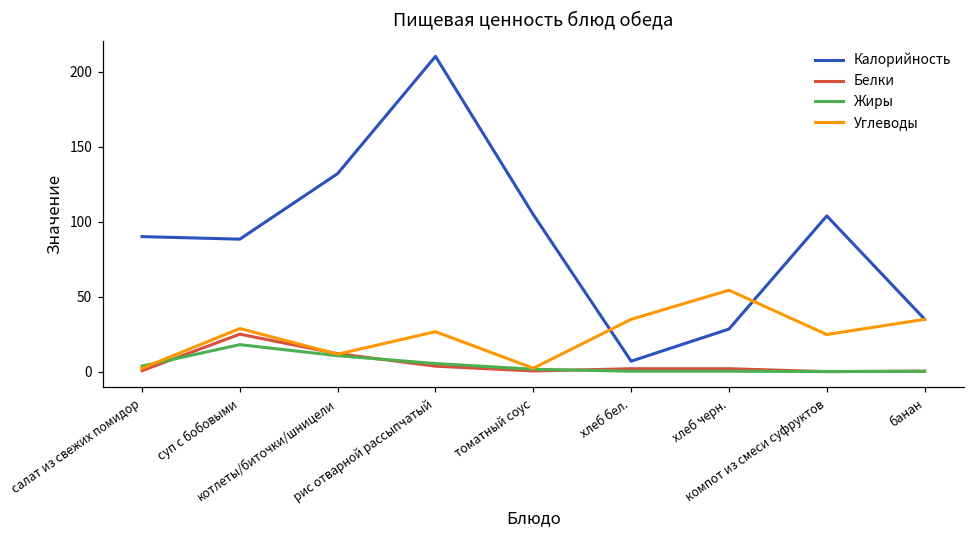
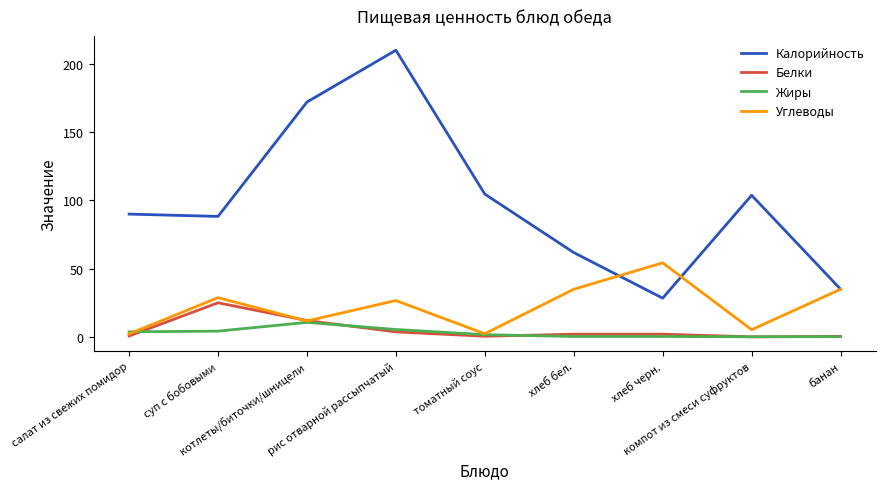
  {
    "Калорийность": {
      "салат из свежих помидор": 90,
      "суп с бобовыми": 88,
-     "котлеты/биточки/шницели": 132,
+     "котлеты/биточки/шницели": 172,
      "рис отварной рассыпчатый": 210,
      "томатный соус": 105,
-     "хлеб бел.": 7,
+     "хлеб бел.": 62,
      "хлеб черн.": 28,
      "компот из смеси суфруктов": 104
    },
    "Белки": {
      "суп с бобовыми": 25
    },
    "Жиры": {
-     "суп с бобовыми": 18
+     "суп с бобовыми": 4
    },
    "Углеводы": {
      "суп с бобовыми": 29,
      "рис отварной рассыпчатый": 27,
      "хлеб бел.": 35,
      "хлеб черн.": 54,
-     "компот из смеси суфруктов": 25
+     "компот из смеси суфруктов": 5
    }
  }
